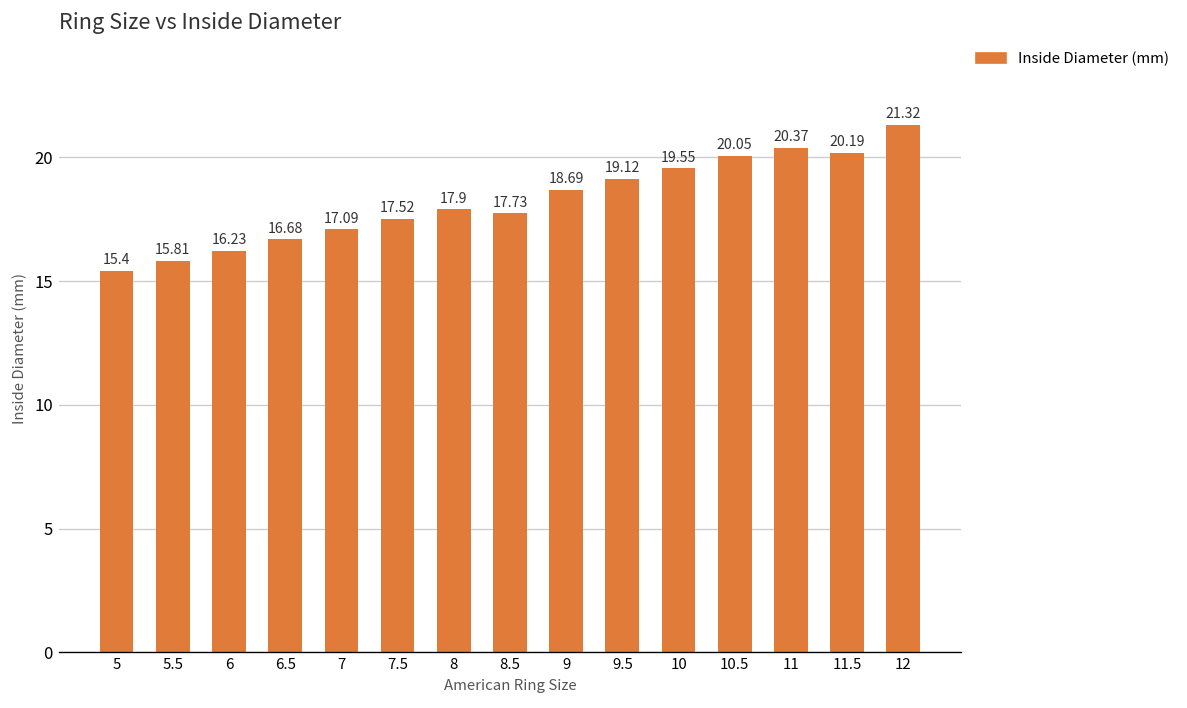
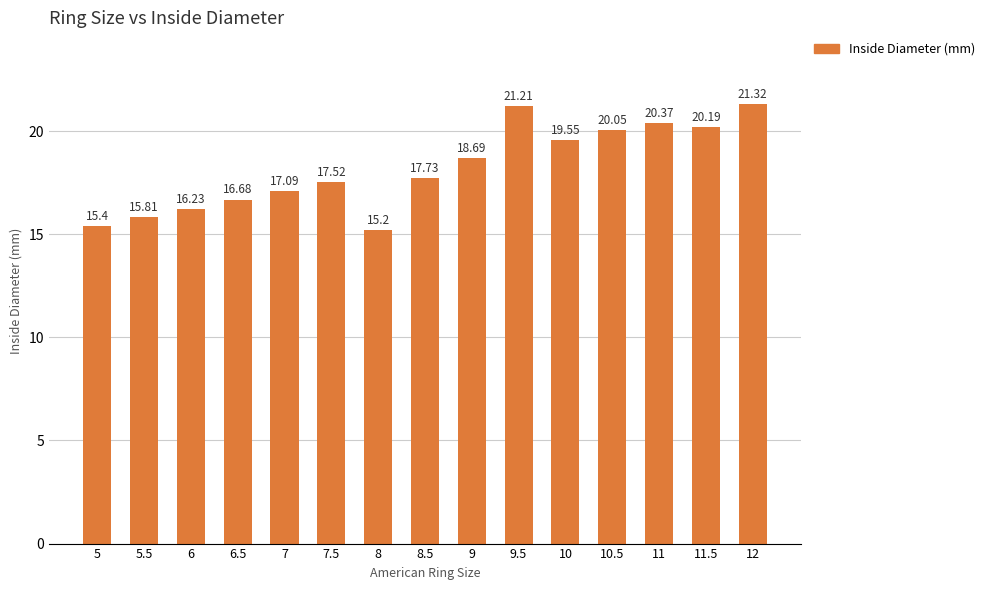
  {
    "5": 15.4,
    "5.5": 15.81,
    "6": 16.23,
    "6.5": 16.68,
    "7": 17.09,
    "7.5": 17.52,
-   "8": 17.9,
+   "8": 15.2,
    "8.5": 17.73,
    "9": 18.69,
-   "9.5": 19.12,
+   "9.5": 21.21,
    "10": 19.55,
    "10.5": 20.05,
    "11": 20.37,
    "11.5": 20.19,
    "12": 21.32
  }
